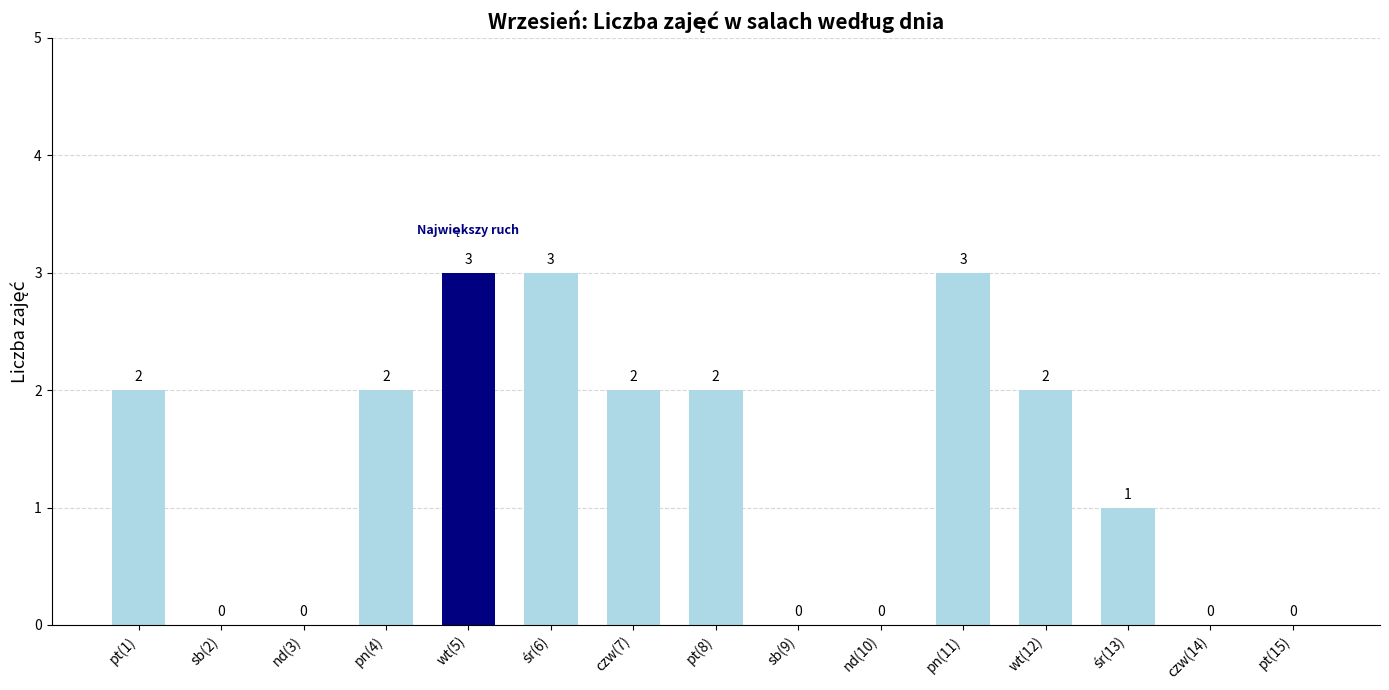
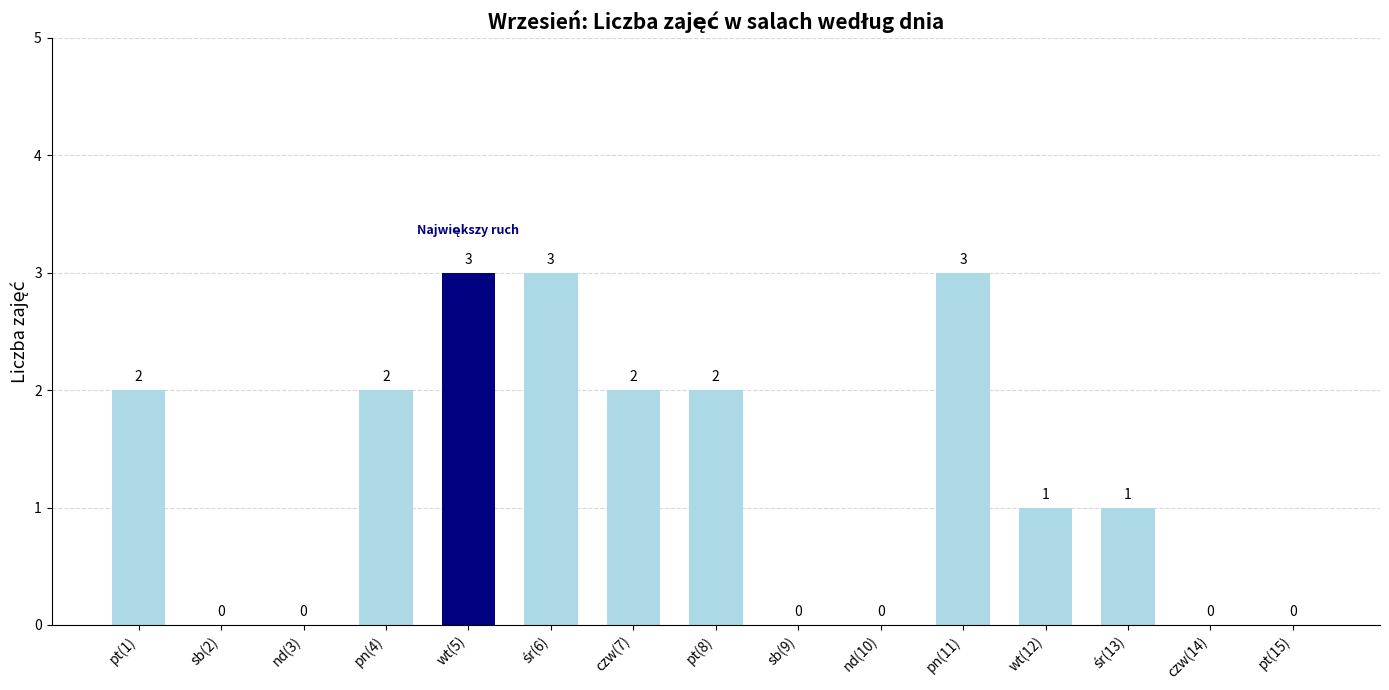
  {
    "pt(1)": 2,
    "sb(2)": 0,
    "nd(3)": 0,
    "pn(4)": 2,
    "wt(5)": 3,
    "śr(6)": 3,
    "czw(7)": 2,
    "pt(8)": 2,
    "sb(9)": 0,
    "nd(10)": 0,
    "pn(11)": 3,
-   "wt(12)": 2,
+   "wt(12)": 1,
    "śr(13)": 1,
    "czw(14)": 0,
    "pt(15)": 0
  }
